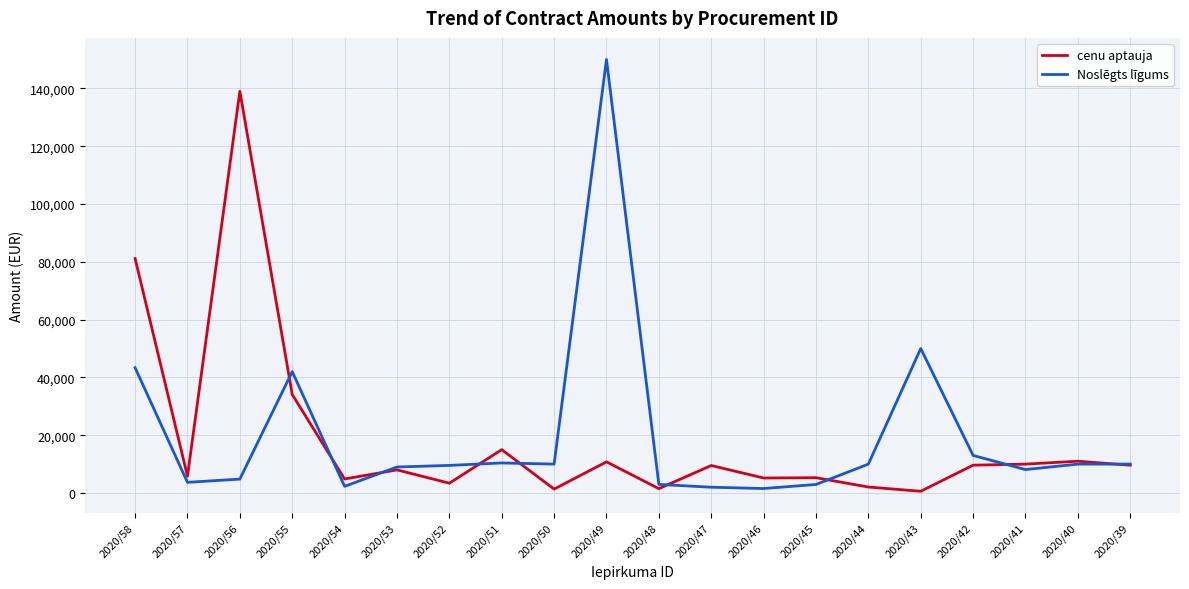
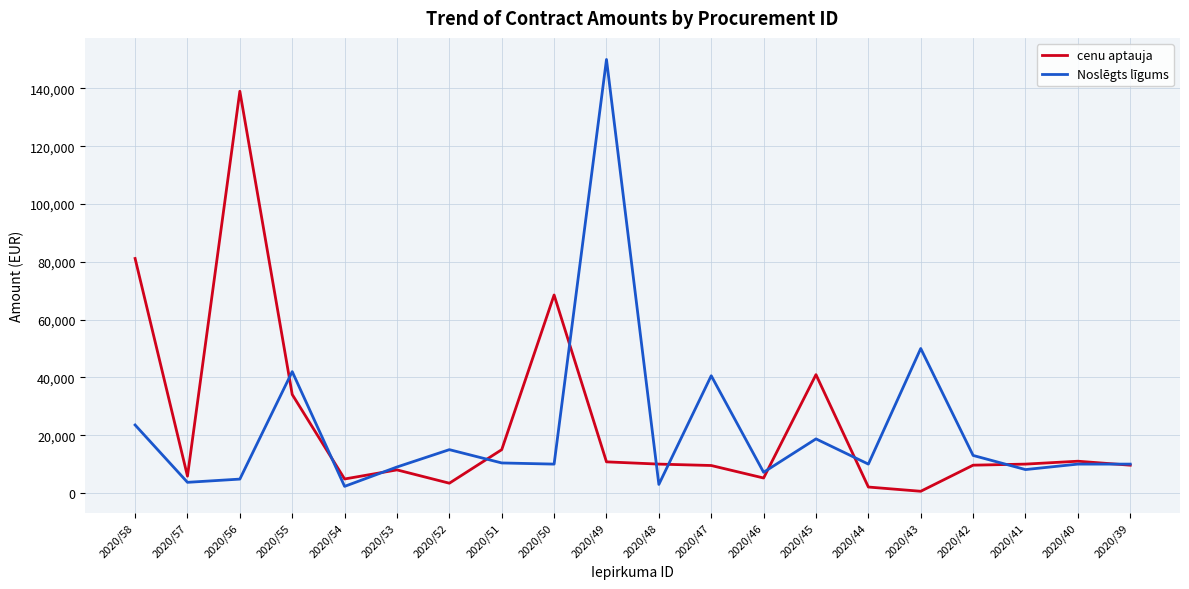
  {
    "cenu aptauja": {
      "2020/58": "81,000",
      "2020/57": "6,000",
      "2020/56": "139,000",
      "2020/55": "34,000",
      "2020/54": "5,000",
      "2020/53": "8,000",
      "2020/52": "3,000",
      "2020/51": "15,000",
-     "2020/50": "1,000",
+     "2020/50": "69,000",
      "2020/49": "11,000",
-     "2020/48": "2,000",
+     "2020/48": "10,000",
      "2020/47": "10,000",
      "2020/46": "5,000",
-     "2020/45": "5,000",
+     "2020/45": "41,000",
      "2020/44": "2,000",
      "2020/43": "1,000",
      "2020/42": "10,000",
      "2020/41": "10,000",
      "2020/40": "11,000"
    },
    "Noslēgts līgums": {
-     "2020/58": "43,000",
+     "2020/58": "24,000",
      "2020/57": "4,000",
      "2020/56": "5,000",
      "2020/55": "42,000",
      "2020/54": "2,000",
      "2020/53": "9,000",
-     "2020/52": "10,000",
+     "2020/52": "15,000",
      "2020/51": "10,000",
      "2020/50": "10,000",
      "2020/49": "150,000",
      "2020/48": "3,000",
-     "2020/47": "2,000",
-     "2020/46": "2,000",
-     "2020/45": "3,000",
+     "2020/47": "41,000",
+     "2020/46": "7,000",
+     "2020/45": "19,000",
      "2020/44": "10,000",
      "2020/43": "50,000",
      "2020/42": "13,000",
      "2020/41": "8,000",
      "2020/40": "10,000"
    }
  }
